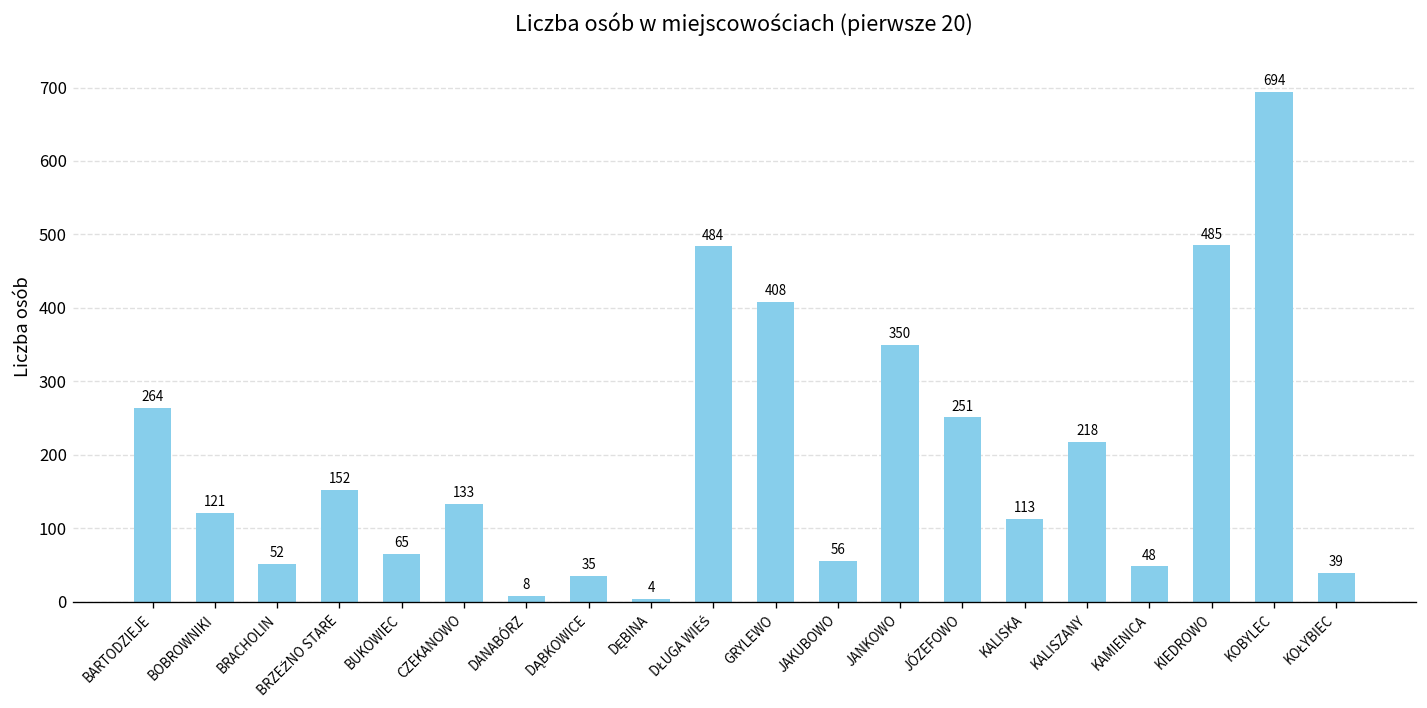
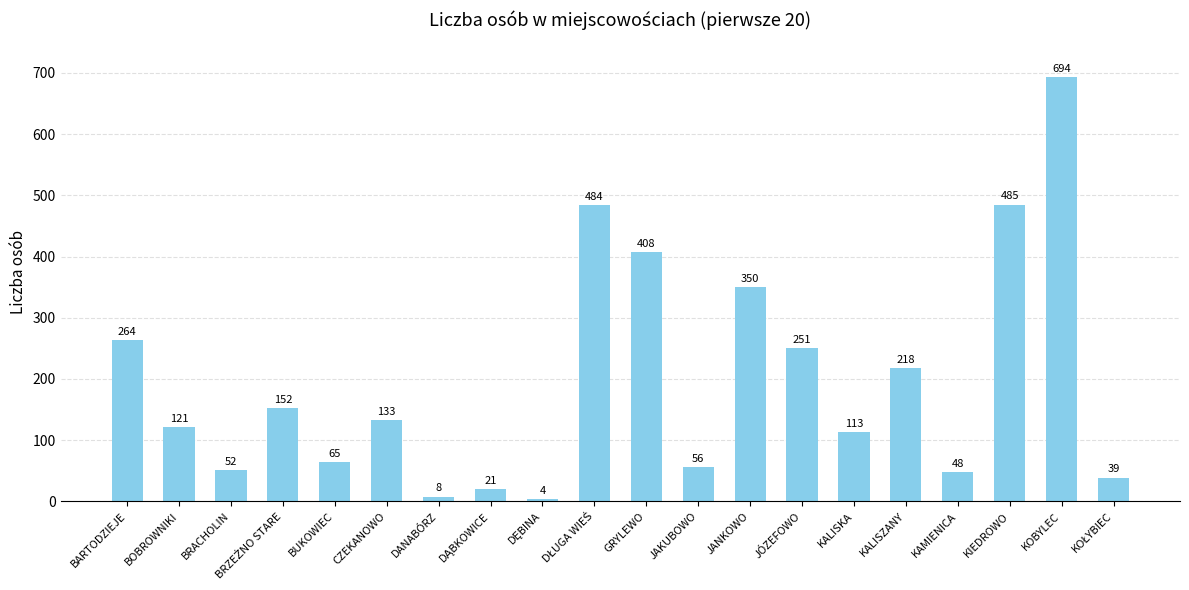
  {
    "BARTODZIEJE": 264,
    "BOBROWNIKI": 121,
    "BRACHOLIN": 52,
    "BRZEŹNO STARE": 152,
    "BUKOWIEC": 65,
    "CZEKANOWO": 133,
    "DANABÓRZ": 8,
-   "DĄBKOWICE": 35,
+   "DĄBKOWICE": 21,
    "DĘBINA": 4,
    "DŁUGA WIEŚ": 484,
    "GRYLEWO": 408,
    "JAKUBOWO": 56,
    "JANKOWO": 350,
    "JÓZEFOWO": 251,
    "KALISKA": 113,
    "KALISZANY": 218,
    "KAMIENICA": 48,
    "KIEDROWO": 485,
    "KOBYLEC": 694,
    "KOŁYBIEC": 39
  }
